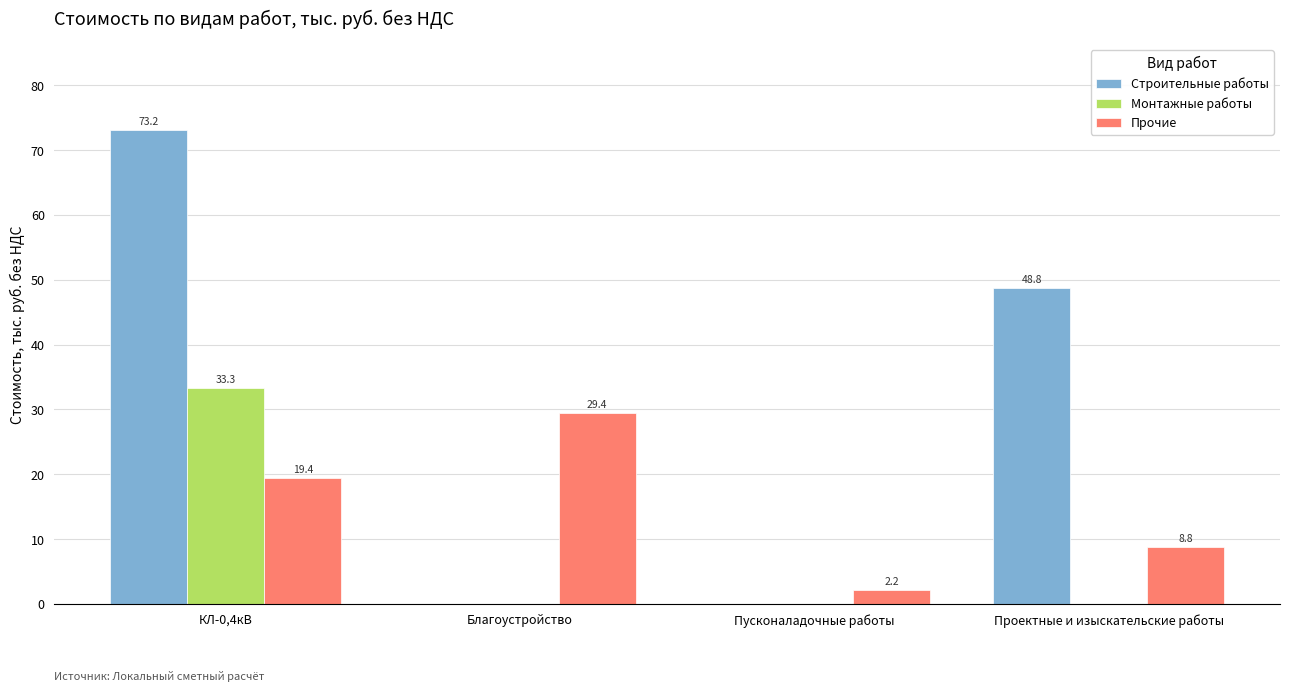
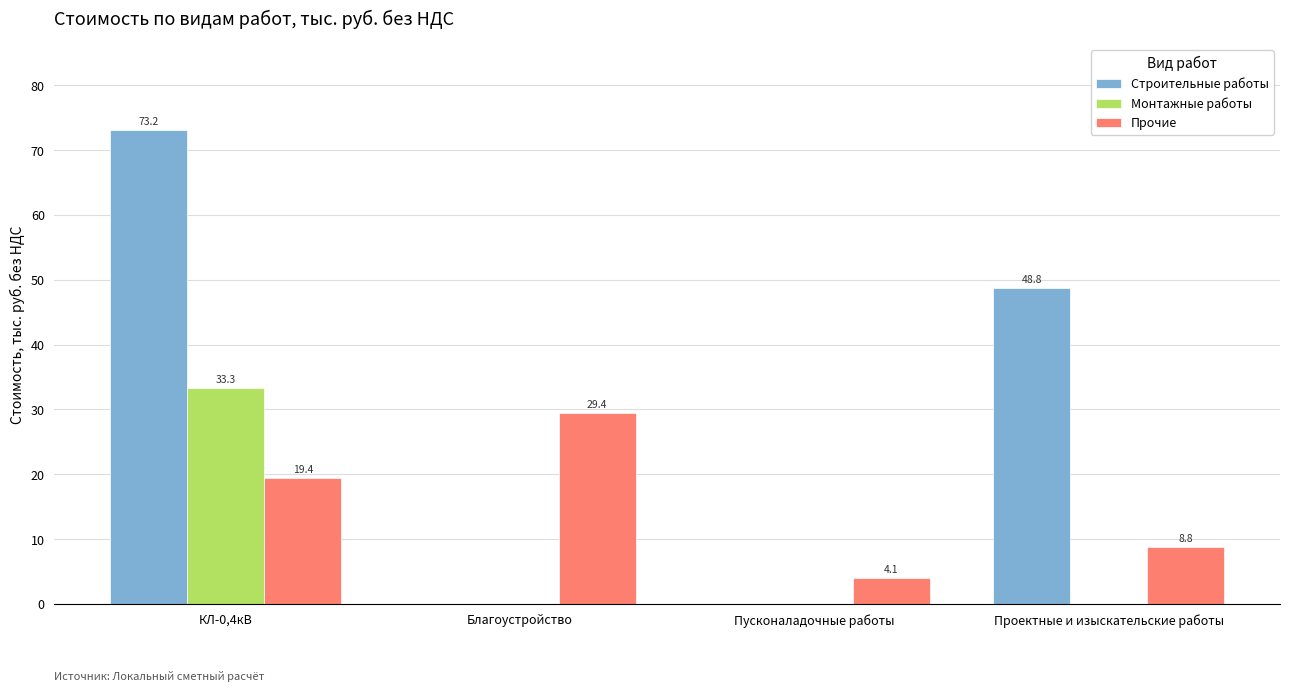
  {
    "Строительные работы": {
      "КЛ-0,4кВ": 73.2,
      "Проектные и изыскательские работы": 48.8
    },
    "Монтажные работы": {
      "КЛ-0,4кВ": 33.3
    },
    "Прочие": {
      "КЛ-0,4кВ": 19.4,
      "Благоустройство": 29.4,
-     "Пусконаладочные работы": 2.2,
+     "Пусконаладочные работы": 4.1,
      "Проектные и изыскательские работы": 8.8
    }
  }
